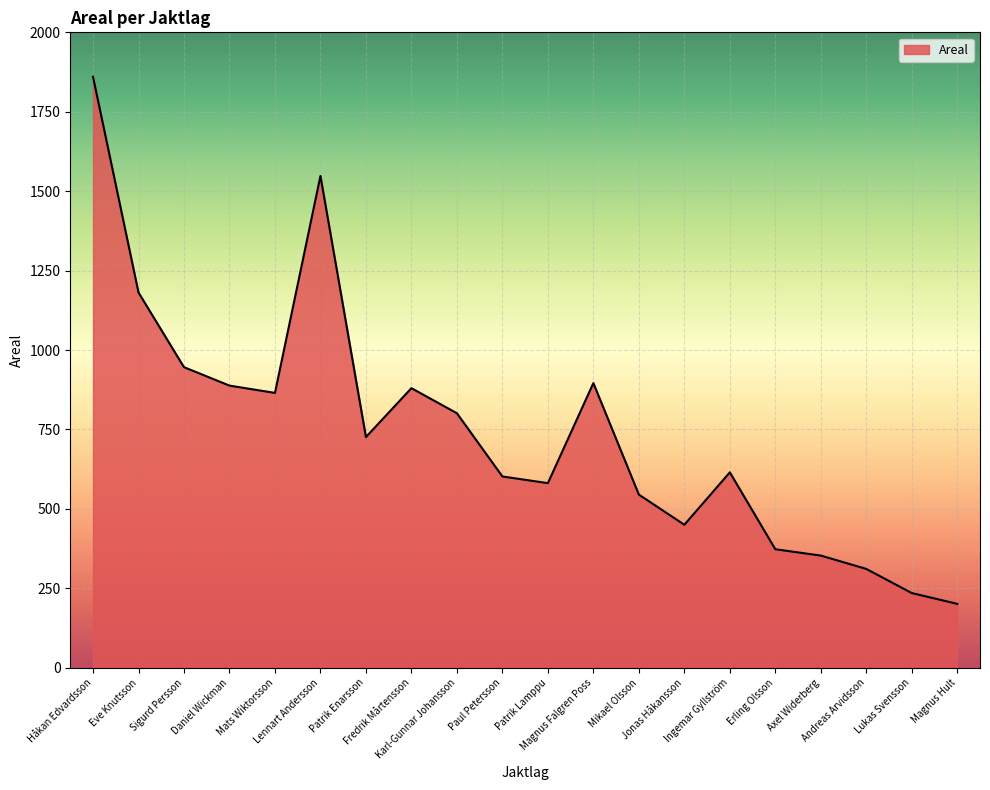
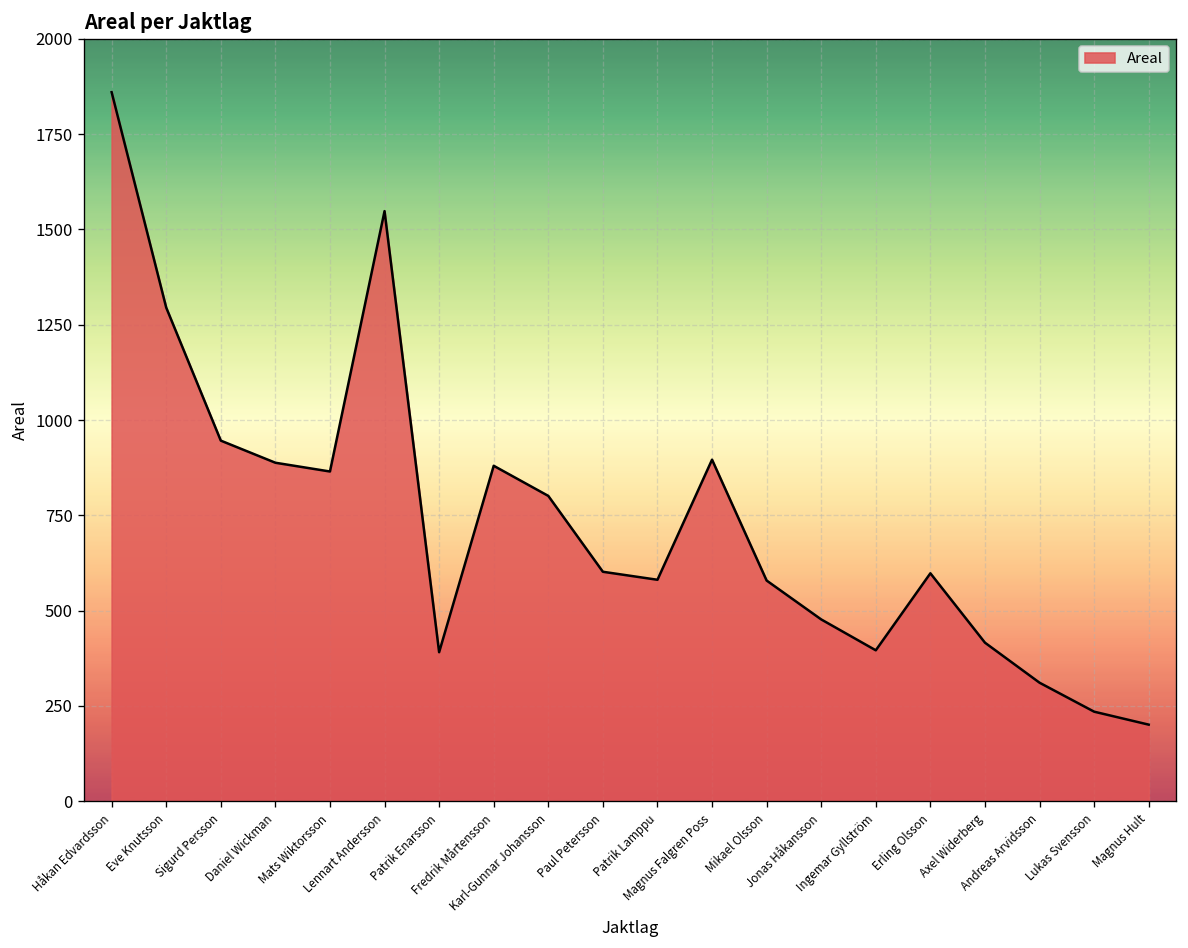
  {
    "Håkan Edvardsson": 1860,
-   "Eve Knutsson": 1180,
+   "Eve Knutsson": 1300,
    "Sigurd Persson": 950,
    "Daniel Wickman": 890,
    "Mats Wiktorsson": 870,
    "Lennart Andersson": 1550,
-   "Patrik Enarsson": 730,
+   "Patrik Enarsson": 390,
    "Fredrik Mårtensson": 880,
    "Karl-Gunnar Johansson": 800,
    "Paul Petersson": 600,
    "Patrik Lamppu": 580,
    "Magnus Falgren Poss": 900,
-   "Mikael Olsson": 550,
-   "Jonas Håkansson": 450,
-   "Ingemar Gyllström": 620,
-   "Erling Olsson": 370,
-   "Axel Widerberg": 350,
+   "Mikael Olsson": 580,
+   "Jonas Håkansson": 480,
+   "Ingemar Gyllström": 400,
+   "Erling Olsson": 600,
+   "Axel Widerberg": 420,
    "Andreas Arvidsson": 310,
    "Lukas Svensson": 240,
    "Magnus Hult": 200
  }
